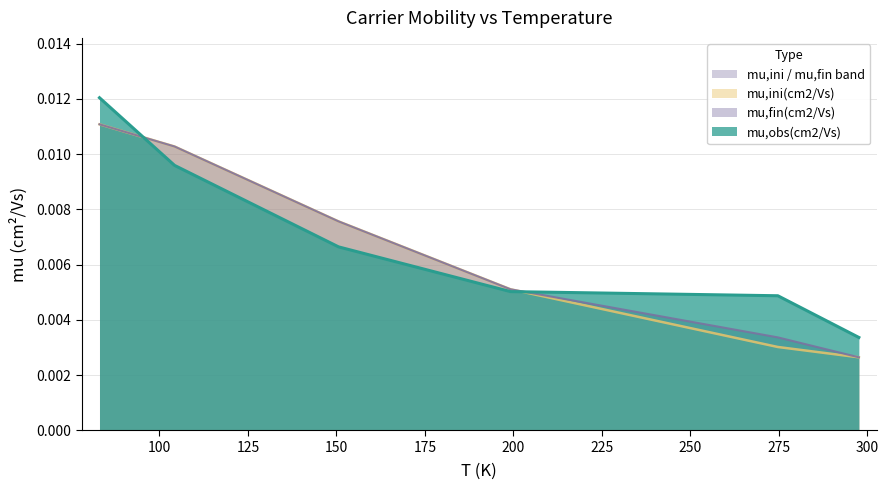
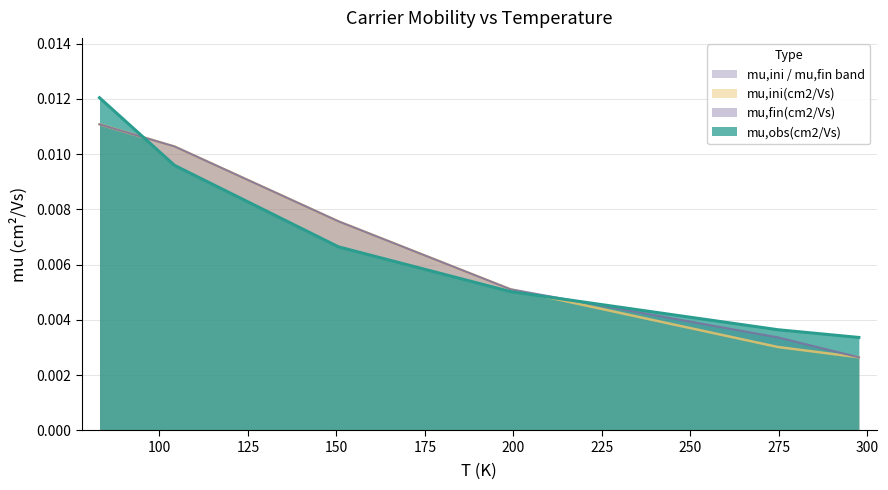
  {
    "mu,ini(cm2/Vs)": {
      "275": 0.0030
    },
    "mu,fin(cm2/Vs)": {
      "275": 0.0034
    },
    "mu,obs(cm2/Vs)": {
-     "275": 0.0049
+     "275": 0.0036
    }
  }
